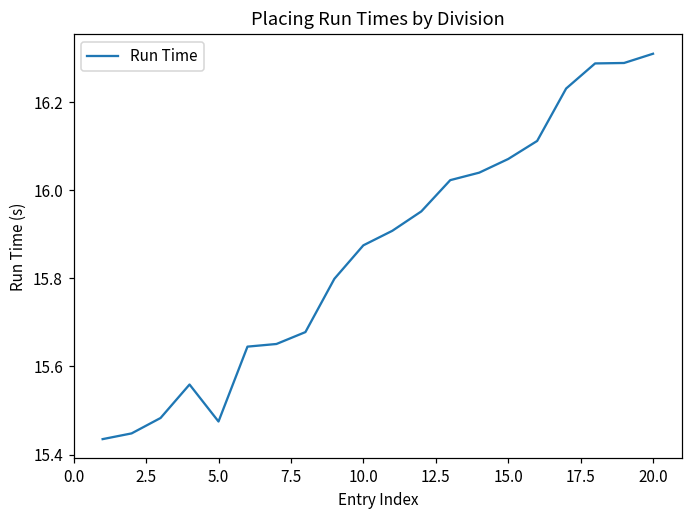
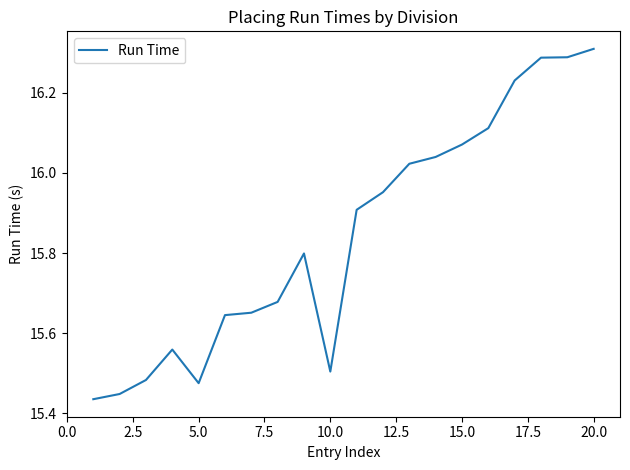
  {
    "5.0": 15.48,
-   "10.0": 15.88,
+   "10.0": 15.50,
    "15.0": 16.07,
    "20.0": 16.31
  }
